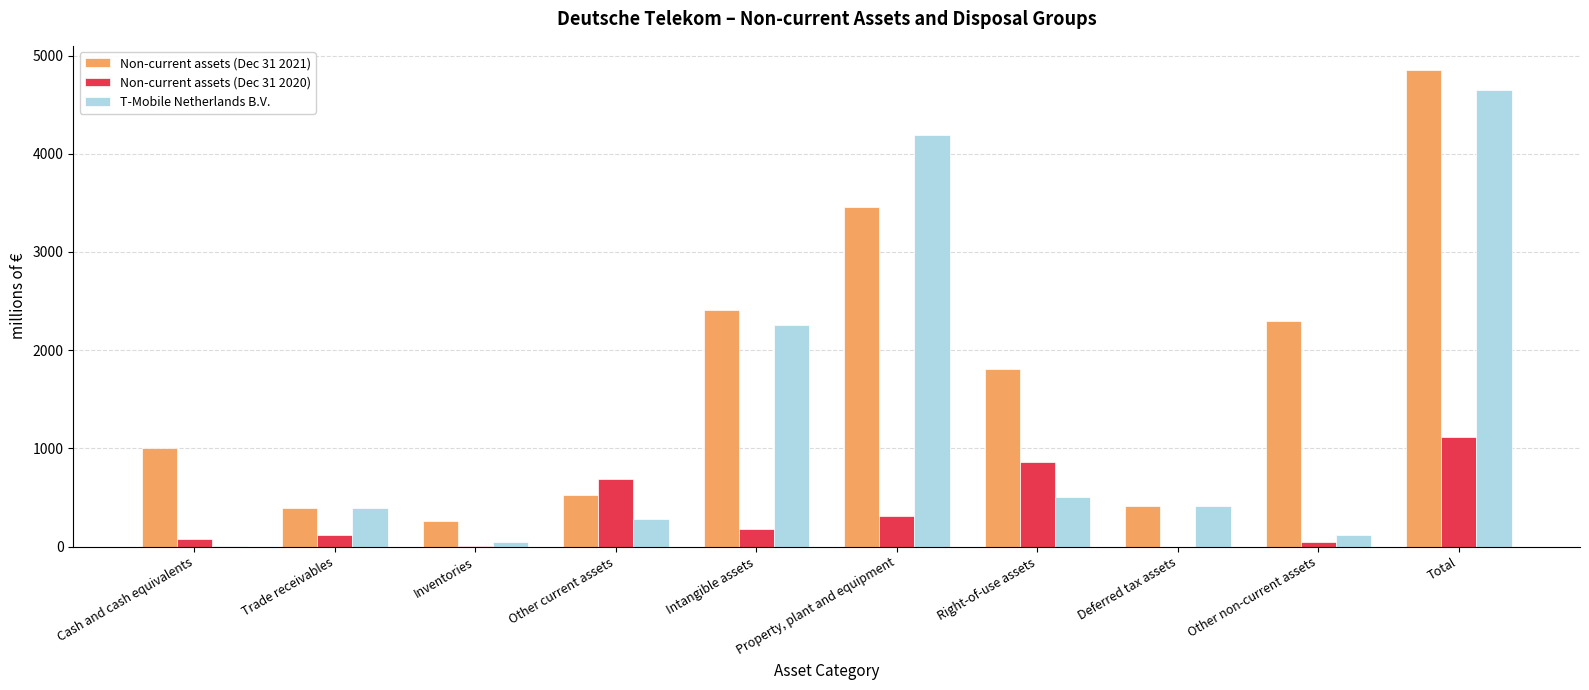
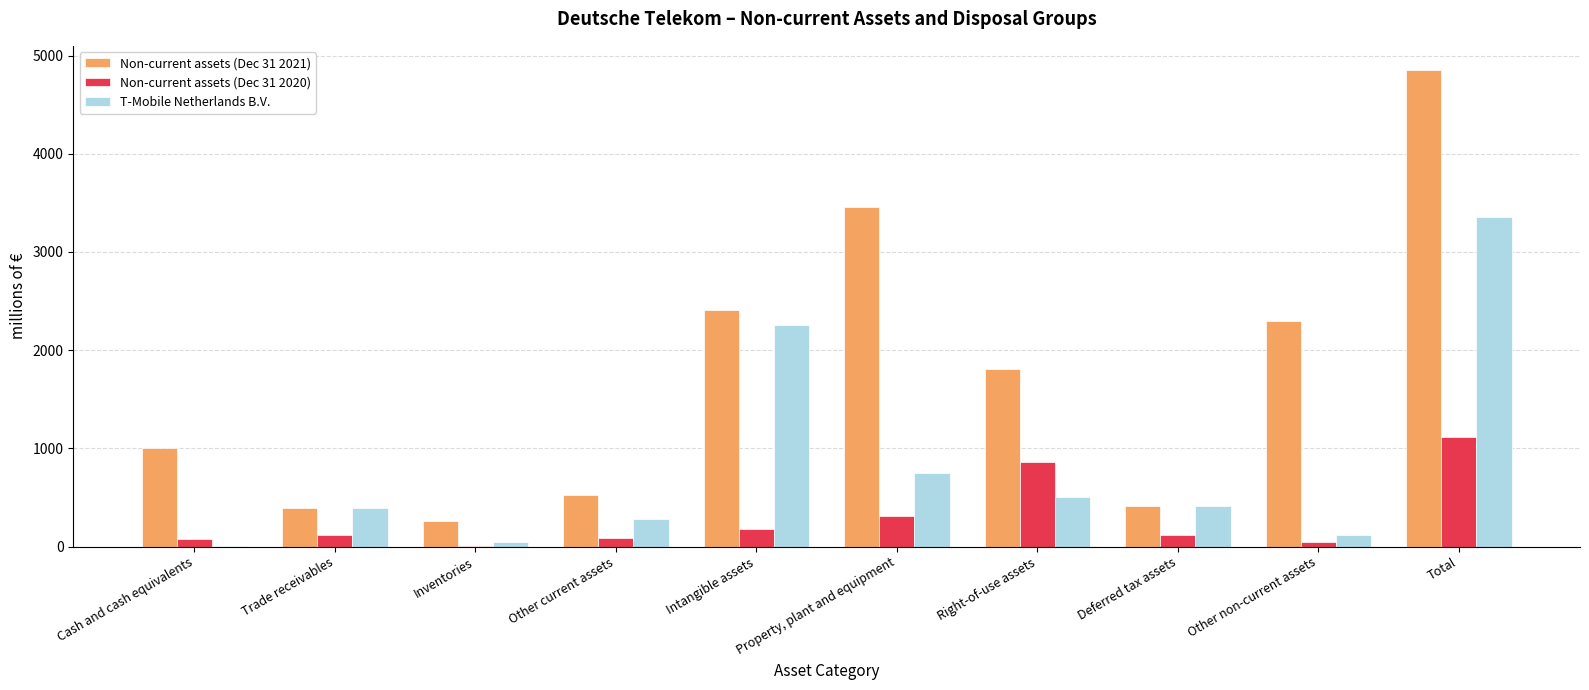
  {
    "Non-current assets (Dec 31 2021)": {
      "Cash and cash equivalents": 1000,
      "Trade receivables": 400,
      "Inventories": 300,
      "Other current assets": 500,
      "Intangible assets": 2400,
      "Property, plant and equipment": 3500,
      "Right-of-use assets": 1800,
      "Deferred tax assets": 400,
      "Other non-current assets": 2300,
      "Total": 4900
    },
    "Non-current assets (Dec 31 2020)": {
      "Cash and cash equivalents": 100,
      "Trade receivables": 100,
-     "Other current assets": 700,
+     "Other current assets": 100,
      "Intangible assets": 200,
      "Property, plant and equipment": 300,
      "Right-of-use assets": 900,
-     "Deferred tax assets": 0,
+     "Deferred tax assets": 100,
      "Other non-current assets": 0,
      "Total": 1100
    },
    "T-Mobile Netherlands B.V.": {
      "Trade receivables": 400,
      "Inventories": 0,
      "Other current assets": 300,
      "Intangible assets": 2300,
-     "Property, plant and equipment": 4200,
+     "Property, plant and equipment": 700,
      "Right-of-use assets": 500,
      "Deferred tax assets": 400,
      "Other non-current assets": 100,
-     "Total": 4700
+     "Total": 3400
    }
  }
